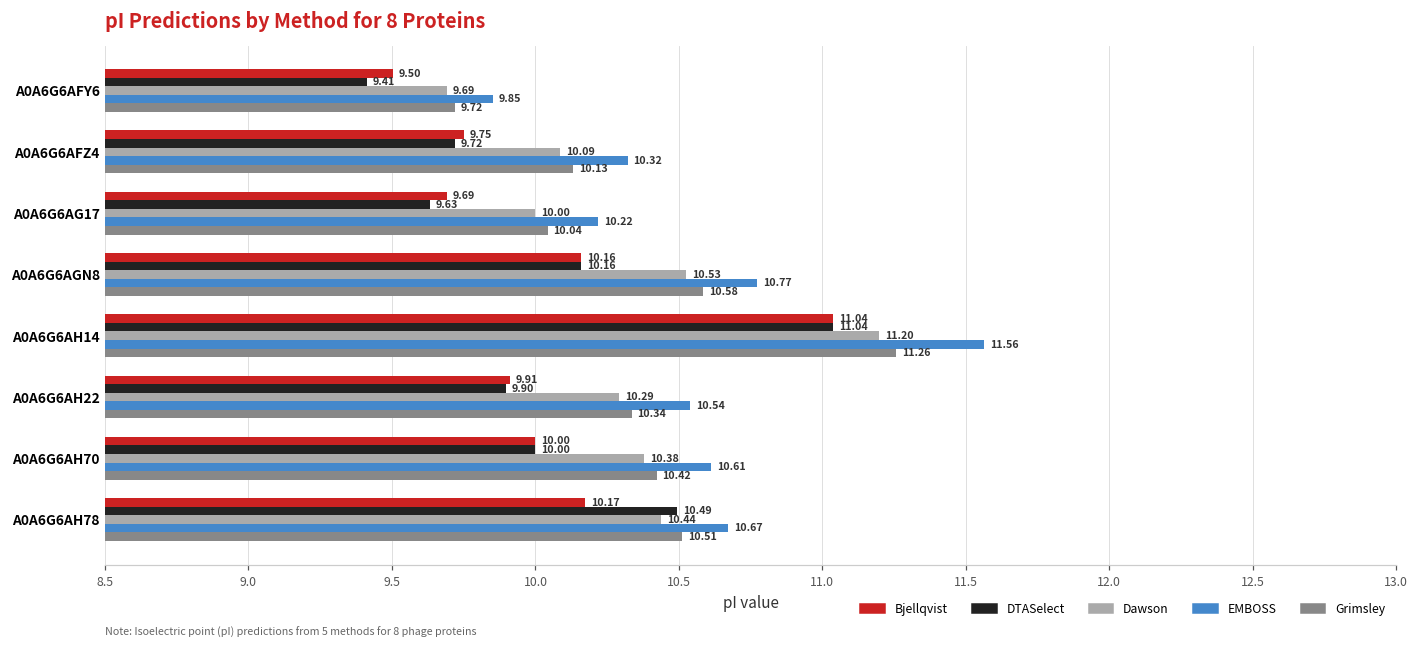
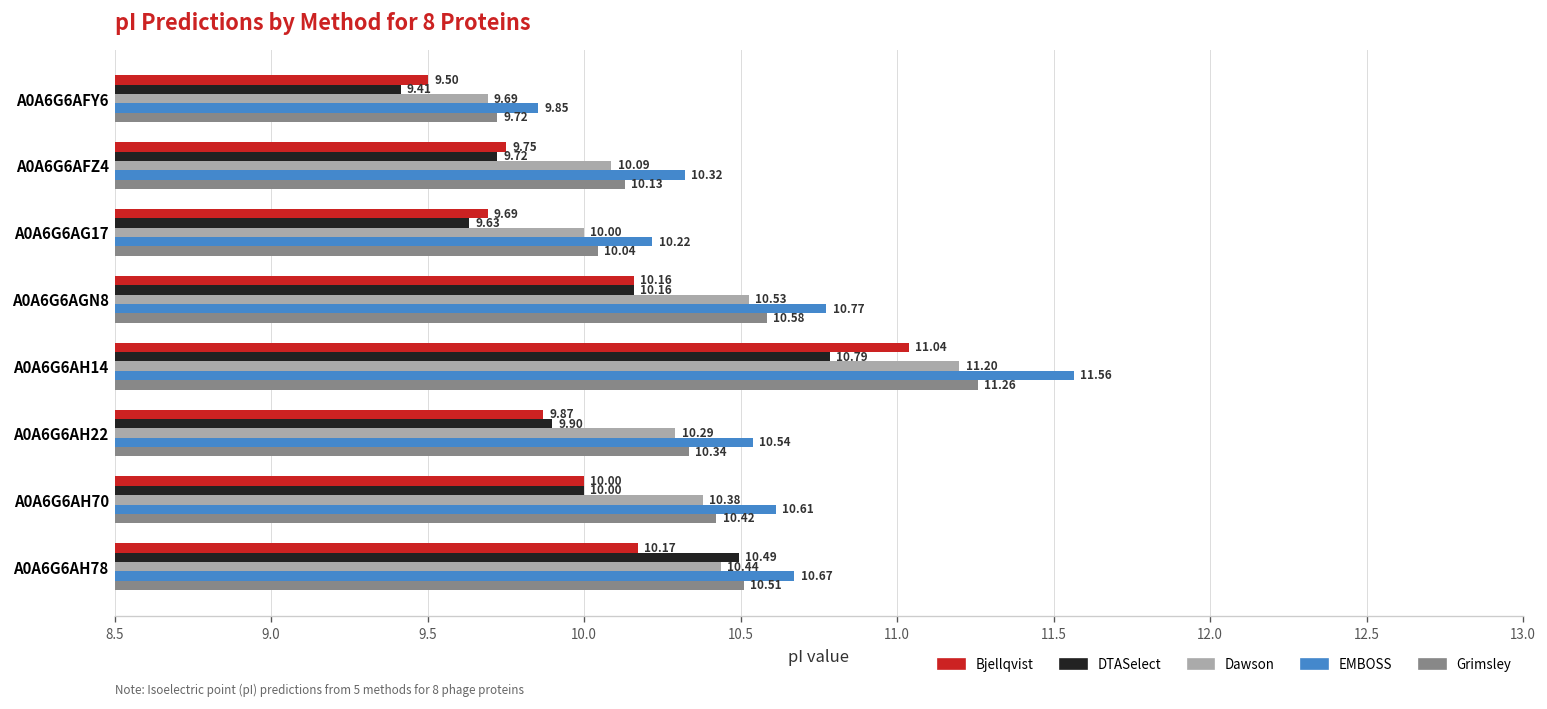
  {
    "Bjellqvist": {
      "A0A6G6AFY6": 9.50,
      "A0A6G6AFZ4": 9.75,
      "A0A6G6AG17": 9.69,
      "A0A6G6AH14": 11.04,
-     "A0A6G6AH22": 9.91,
+     "A0A6G6AH22": 9.87,
      "A0A6G6AH78": 10.17
    },
    "DTASelect": {
      "A0A6G6AFY6": 9.41,
      "A0A6G6AFZ4": 9.72,
      "A0A6G6AG17": 9.63,
-     "A0A6G6AH14": 11.04,
+     "A0A6G6AH14": 10.79,
      "A0A6G6AH22": 9.90,
      "A0A6G6AH78": 10.49
    },
    "EMBOSS": {
      "A0A6G6AFY6": 9.85,
      "A0A6G6AFZ4": 10.32,
      "A0A6G6AG17": 10.22,
      "A0A6G6AGN8": 10.77,
      "A0A6G6AH14": 11.56,
      "A0A6G6AH22": 10.54,
      "A0A6G6AH70": 10.61,
      "A0A6G6AH78": 10.67
    }
  }
